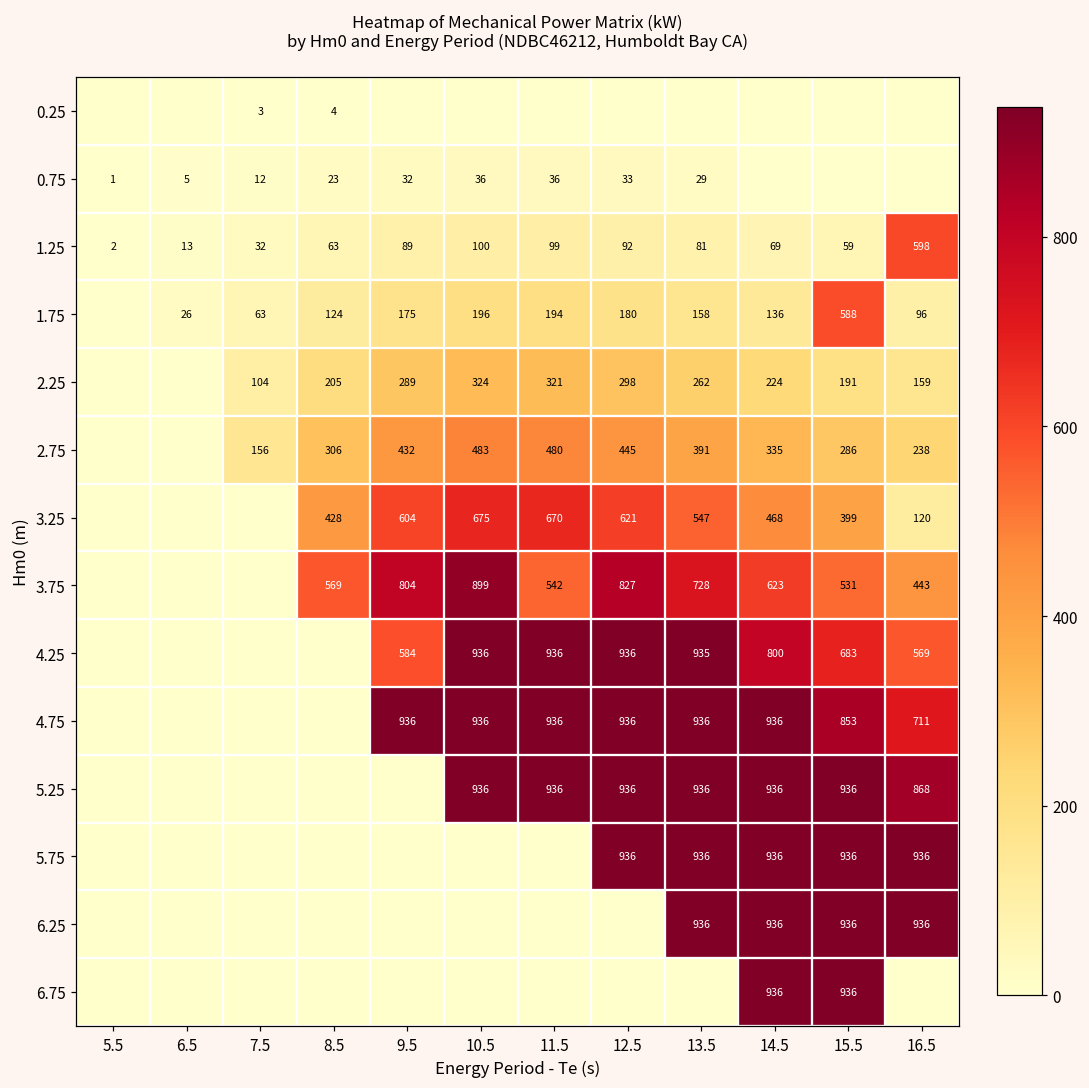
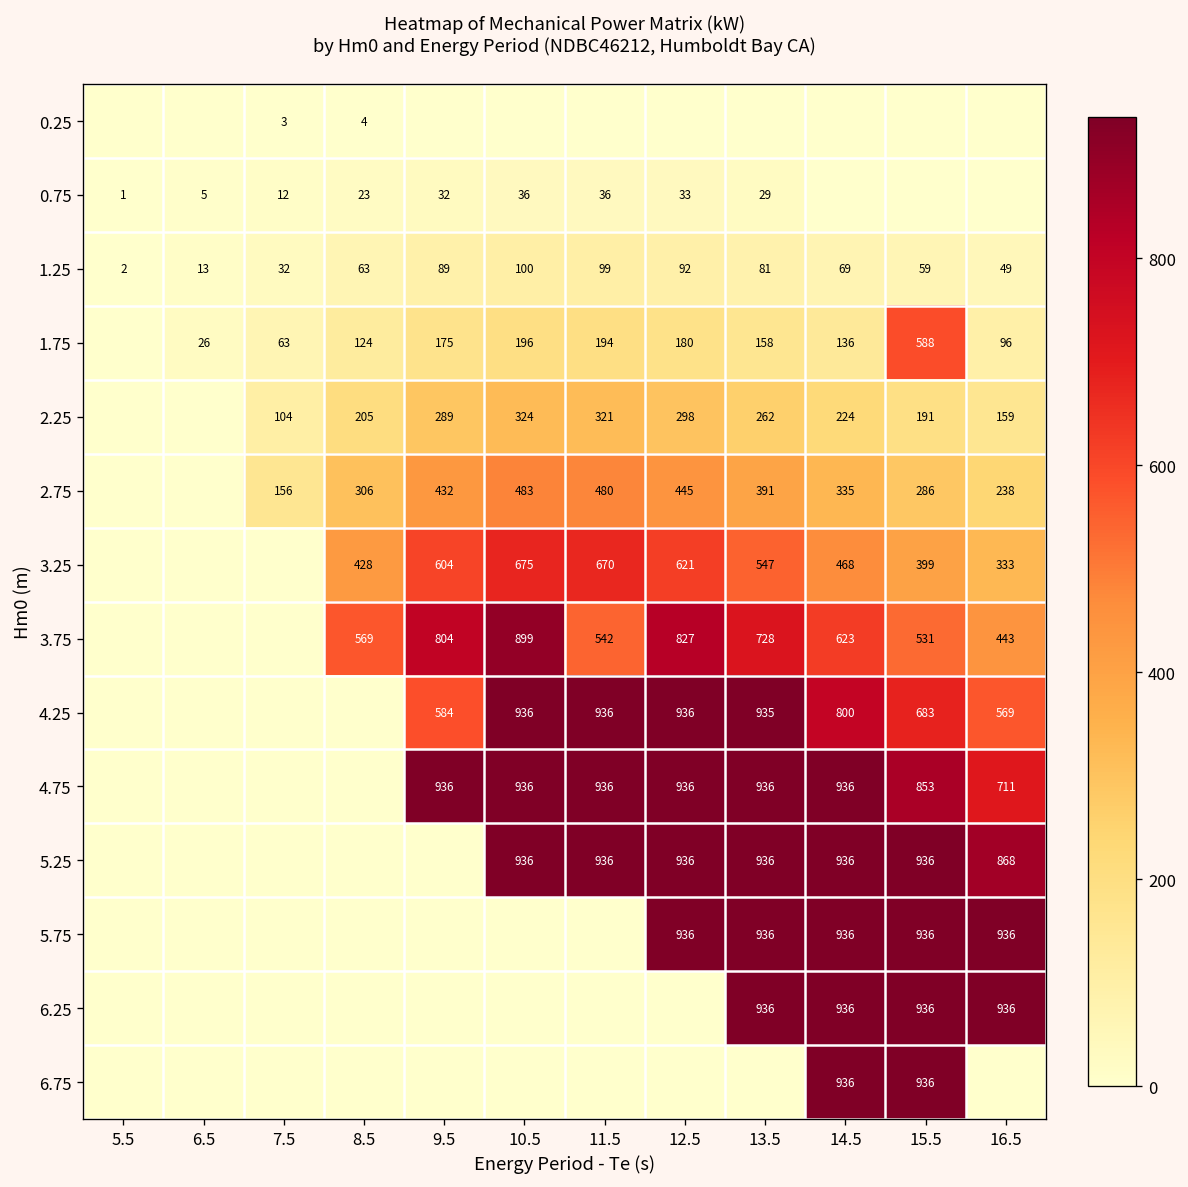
  {
    "0.25": {
      "7.5": 3,
      "8.5": 4
    },
    "0.75": {
      "5.5": 1,
      "6.5": 5,
      "7.5": 12,
      "8.5": 23,
      "9.5": 32,
      "10.5": 36,
      "11.5": 36,
      "12.5": 33,
      "13.5": 29
    },
    "1.25": {
      "5.5": 2,
      "6.5": 13,
      "7.5": 32,
      "8.5": 63,
      "9.5": 89,
      "10.5": 100,
      "11.5": 99,
      "12.5": 92,
      "13.5": 81,
      "14.5": 69,
      "15.5": 59,
-     "16.5": 598
+     "16.5": 49
    },
    "1.75": {
      "6.5": 26,
      "7.5": 63,
      "8.5": 124,
      "9.5": 175,
      "10.5": 196,
      "11.5": 194,
      "12.5": 180,
      "13.5": 158,
      "14.5": 136,
      "15.5": 588,
      "16.5": 96
    },
    "2.25": {
      "7.5": 104,
      "8.5": 205,
      "9.5": 289,
      "10.5": 324,
      "11.5": 321,
      "12.5": 298,
      "13.5": 262,
      "14.5": 224,
      "15.5": 191,
      "16.5": 159
    },
    "2.75": {
      "7.5": 156,
      "8.5": 306,
      "9.5": 432,
      "10.5": 483,
      "11.5": 480,
      "12.5": 445,
      "13.5": 391,
      "14.5": 335,
      "15.5": 286,
      "16.5": 238
    },
    "3.25": {
      "8.5": 428,
      "9.5": 604,
      "10.5": 675,
      "11.5": 670,
      "12.5": 621,
      "13.5": 547,
      "14.5": 468,
      "15.5": 399,
-     "16.5": 120
+     "16.5": 333
    },
    "3.75": {
      "8.5": 569,
      "9.5": 804,
      "10.5": 899,
      "11.5": 542,
      "12.5": 827,
      "13.5": 728,
      "14.5": 623,
      "15.5": 531,
      "16.5": 443
    },
    "4.25": {
      "9.5": 584,
      "10.5": 936,
      "11.5": 936,
      "12.5": 936,
      "13.5": 935,
      "14.5": 800,
      "15.5": 683,
      "16.5": 569
    },
    "4.75": {
      "9.5": 936,
      "10.5": 936,
      "11.5": 936,
      "12.5": 936,
      "13.5": 936,
      "14.5": 936,
      "15.5": 853,
      "16.5": 711
    },
    "5.25": {
      "10.5": 936,
      "11.5": 936,
      "12.5": 936,
      "13.5": 936,
      "14.5": 936,
      "15.5": 936,
      "16.5": 868
    },
    "5.75": {
      "12.5": 936,
      "13.5": 936,
      "14.5": 936,
      "15.5": 936,
      "16.5": 936
    },
    "6.25": {
      "13.5": 936,
      "14.5": 936,
      "15.5": 936,
      "16.5": 936
    },
    "6.75": {
      "14.5": 936,
      "15.5": 936
    }
  }
